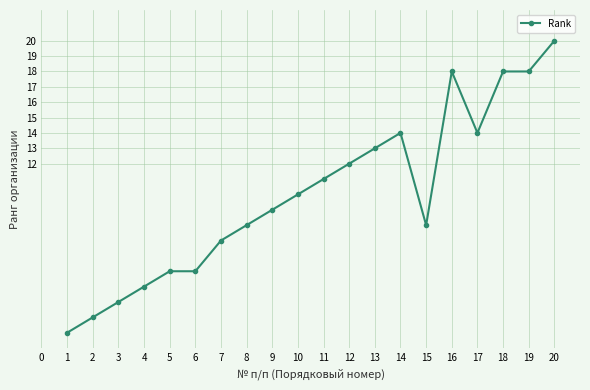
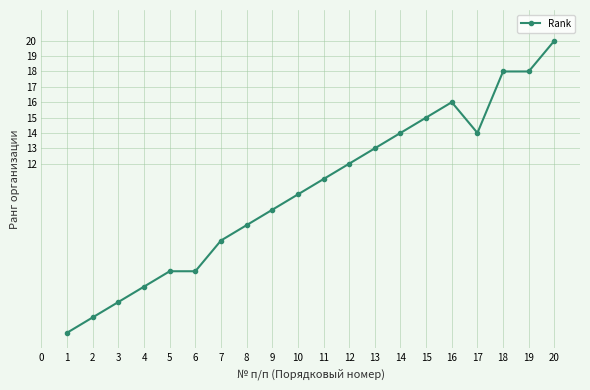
  {
    "1": 1,
    "2": 2,
    "3": 3,
    "4": 4,
    "5": 5,
    "6": 5,
    "7": 7,
    "8": 8,
    "9": 9,
    "10": 10,
    "11": 11,
    "12": 12,
    "13": 13,
    "14": 14,
-   "15": 8,
-   "16": 18,
+   "15": 15,
+   "16": 16,
    "17": 14,
    "18": 18,
    "19": 18,
    "20": 20
  }
